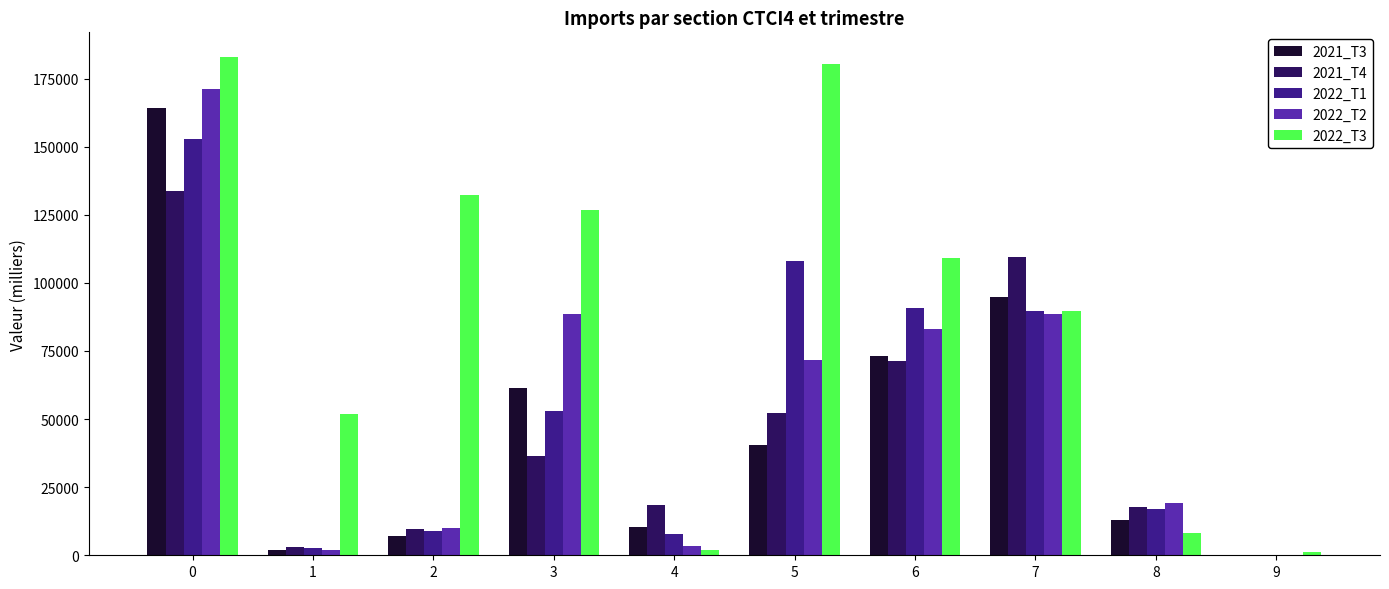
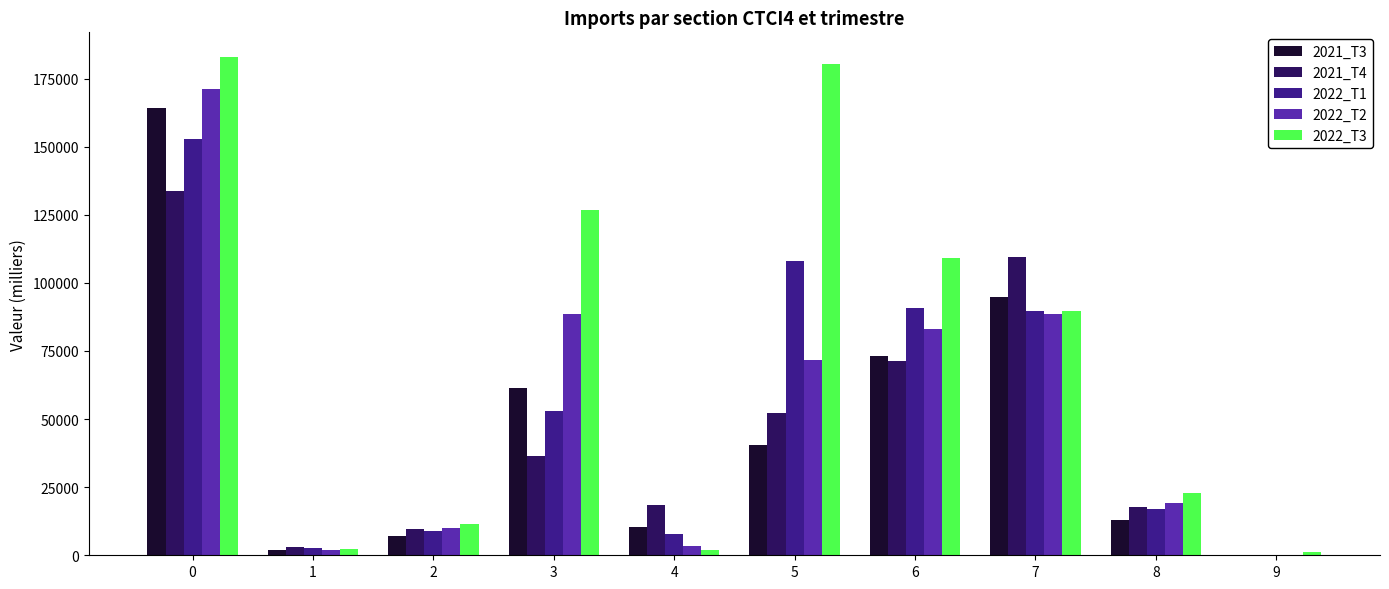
  {
    "2022_T3": {
      "0": 183000,
-     "1": 52000,
-     "2": 132000,
+     "1": 2000,
+     "2": 11000,
      "3": 127000,
      "4": 2000,
      "5": 180000,
      "6": 109000,
      "7": 90000,
-     "8": 8000,
+     "8": 23000,
      "9": 1000
    }
  }
